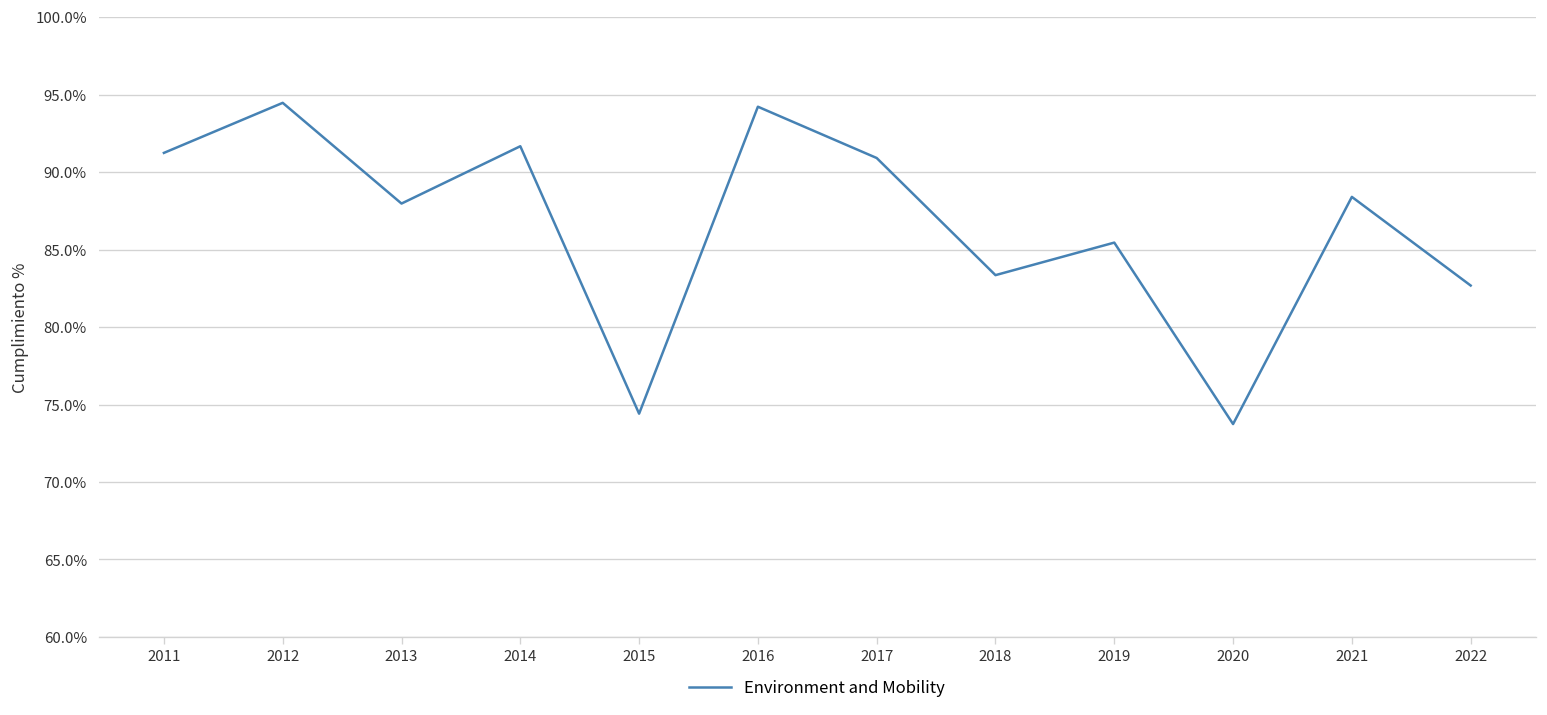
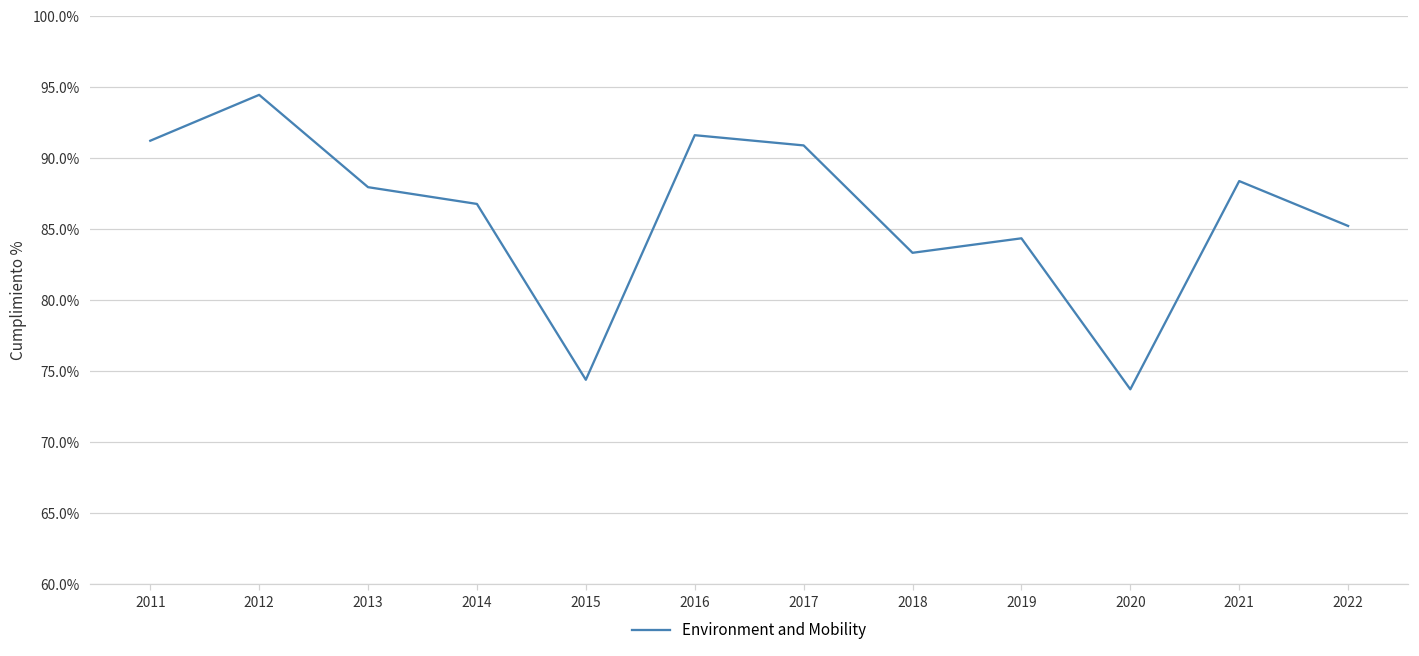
  {
    "2011": "91.2%",
    "2012": "94.5%",
    "2013": "88.0%",
-   "2014": "91.7%",
+   "2014": "86.8%",
    "2015": "74.4%",
-   "2016": "94.2%",
+   "2016": "91.6%",
    "2017": "90.9%",
    "2018": "83.4%",
-   "2019": "85.5%",
+   "2019": "84.4%",
    "2020": "73.7%",
    "2021": "88.4%",
-   "2022": "82.7%"
+   "2022": "85.2%"
  }
